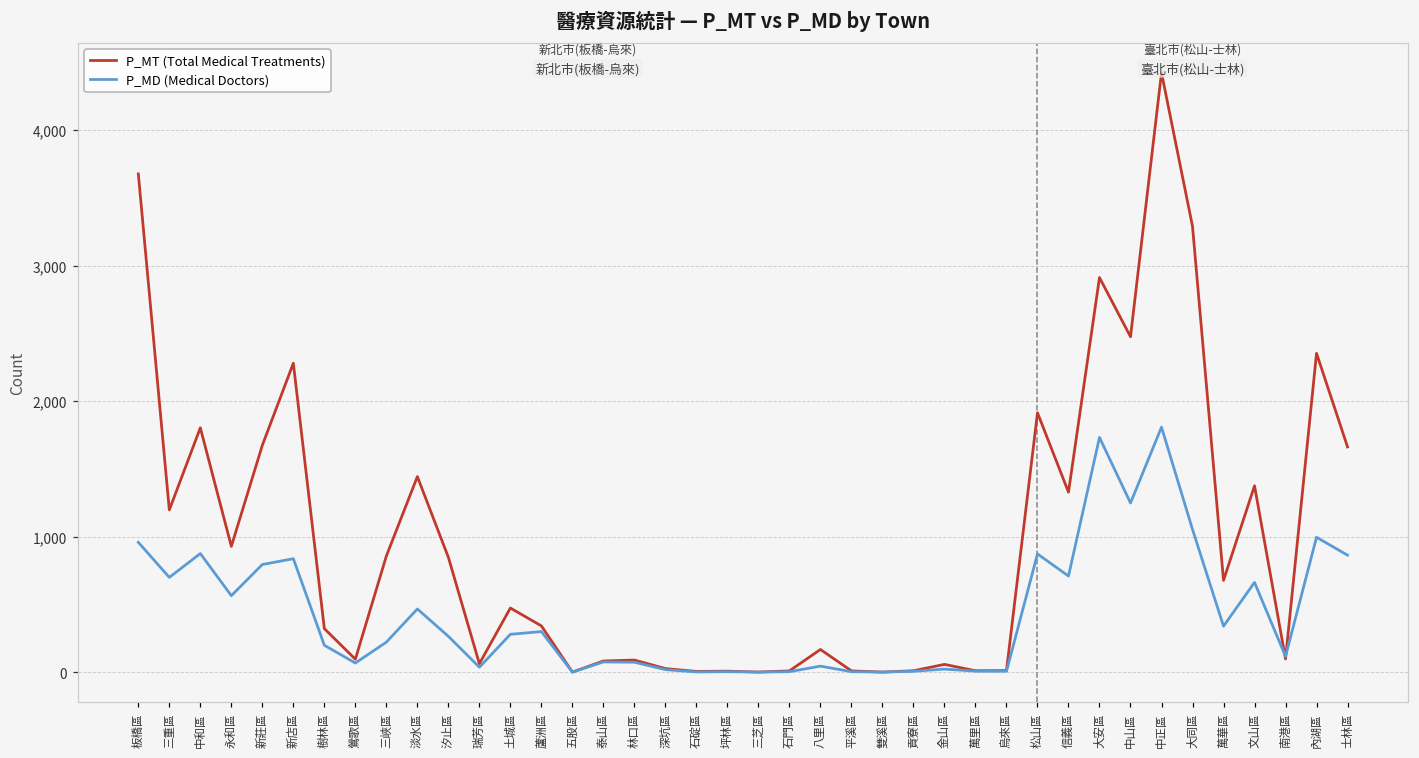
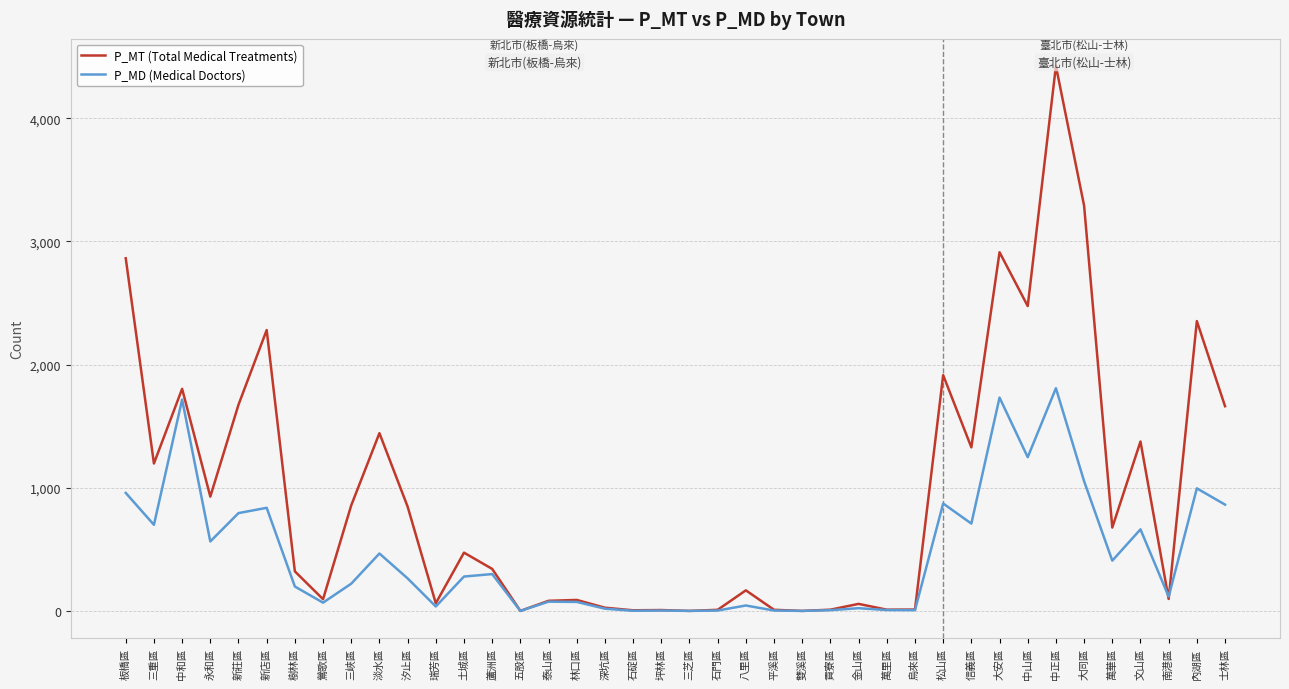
  {
    "P_MT (Total Medical Treatments)": {
-     "板橋區": "3,680",
+     "板橋區": "2,860",
      "三重區": "1,200",
      "中和區": "1,800",
      "永和區": "930",
      "新莊區": "1,670",
      "新店區": "2,280",
      "樹林區": "320",
      "鶯歌區": "100",
      "三峽區": "860",
      "淡水區": "1,440",
      "汐止區": "850",
      "瑞芳區": "60",
      "土城區": "470",
      "蘆洲區": "340",
      "八里區": "170",
      "金山區": "60",
      "松山區": "1,910",
      "信義區": "1,330",
      "大安區": "2,910",
      "中山區": "2,480",
      "大同區": "3,290",
      "萬華區": "680",
      "文山區": "1,380",
      "內湖區": "2,350",
      "士林區": "1,660"
    },
    "P_MD (Medical Doctors)": {
      "板橋區": "960",
      "三重區": "700",
-     "中和區": "880",
+     "中和區": "1,720",
      "永和區": "560",
      "新莊區": "790",
      "新店區": "840",
      "樹林區": "200",
      "鶯歌區": "70",
      "三峽區": "220",
      "淡水區": "470",
      "汐止區": "260",
      "瑞芳區": "40",
      "土城區": "280",
      "蘆洲區": "300",
      "八里區": "40",
      "金山區": "20",
      "松山區": "870",
      "信義區": "710",
      "大安區": "1,730",
      "中山區": "1,250",
      "中正區": "1,810",
      "大同區": "1,050",
-     "萬華區": "340",
+     "萬華區": "410",
      "文山區": "660",
      "內湖區": "1,000",
      "士林區": "860"
    }
  }
